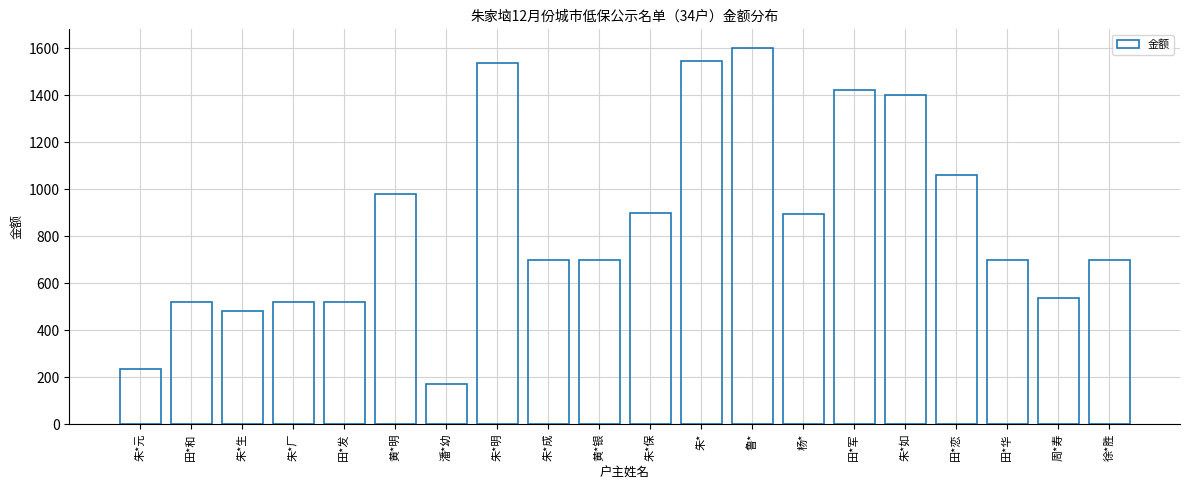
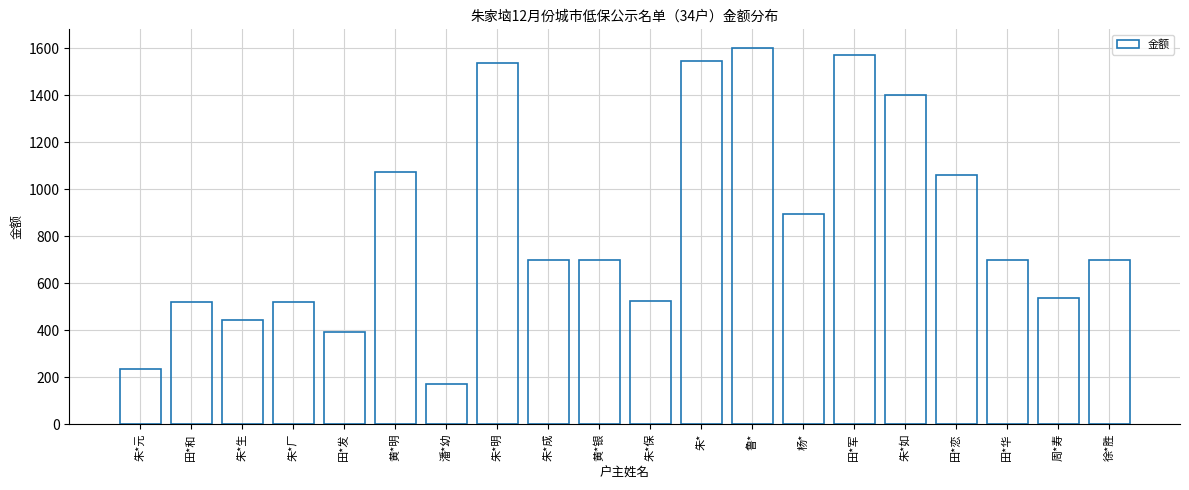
  {
    "朱*元": 240,
    "田*和": 520,
-   "朱*生": 480,
+   "朱*生": 450,
    "朱*厂": 520,
-   "田*发": 520,
-   "黄*明": 980,
+   "田*发": 390,
+   "黄*明": 1080,
    "潘*幼": 170,
    "朱*明": 1540,
    "朱*成": 700,
    "黄*银": 700,
-   "朱*保": 900,
+   "朱*保": 520,
    "朱*": 1550,
    "鲁*": 1600,
    "杨*": 900,
-   "田*军": 1420,
+   "田*军": 1570,
    "朱*如": 1400,
    "田*恋": 1060,
    "田*华": 700,
    "周*寿": 540,
    "徐*胜": 700
  }
